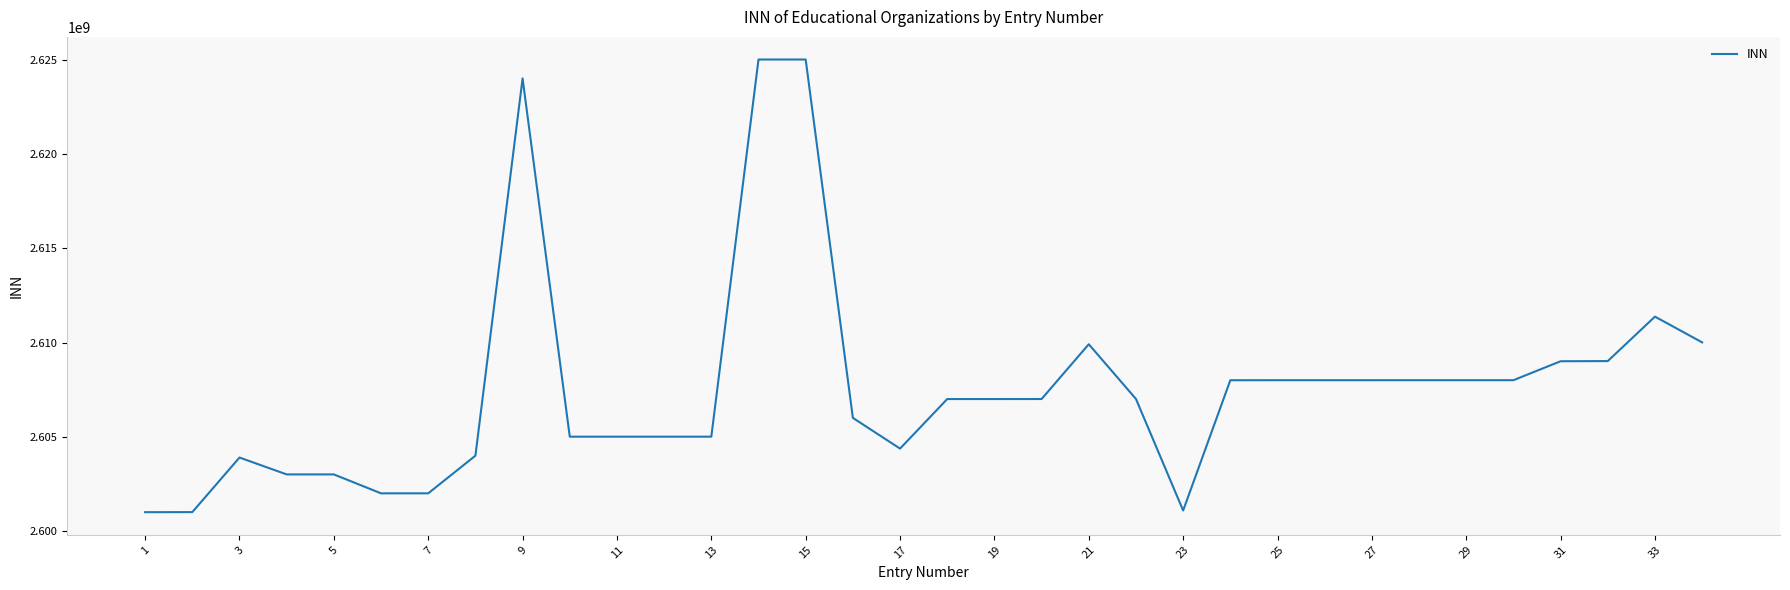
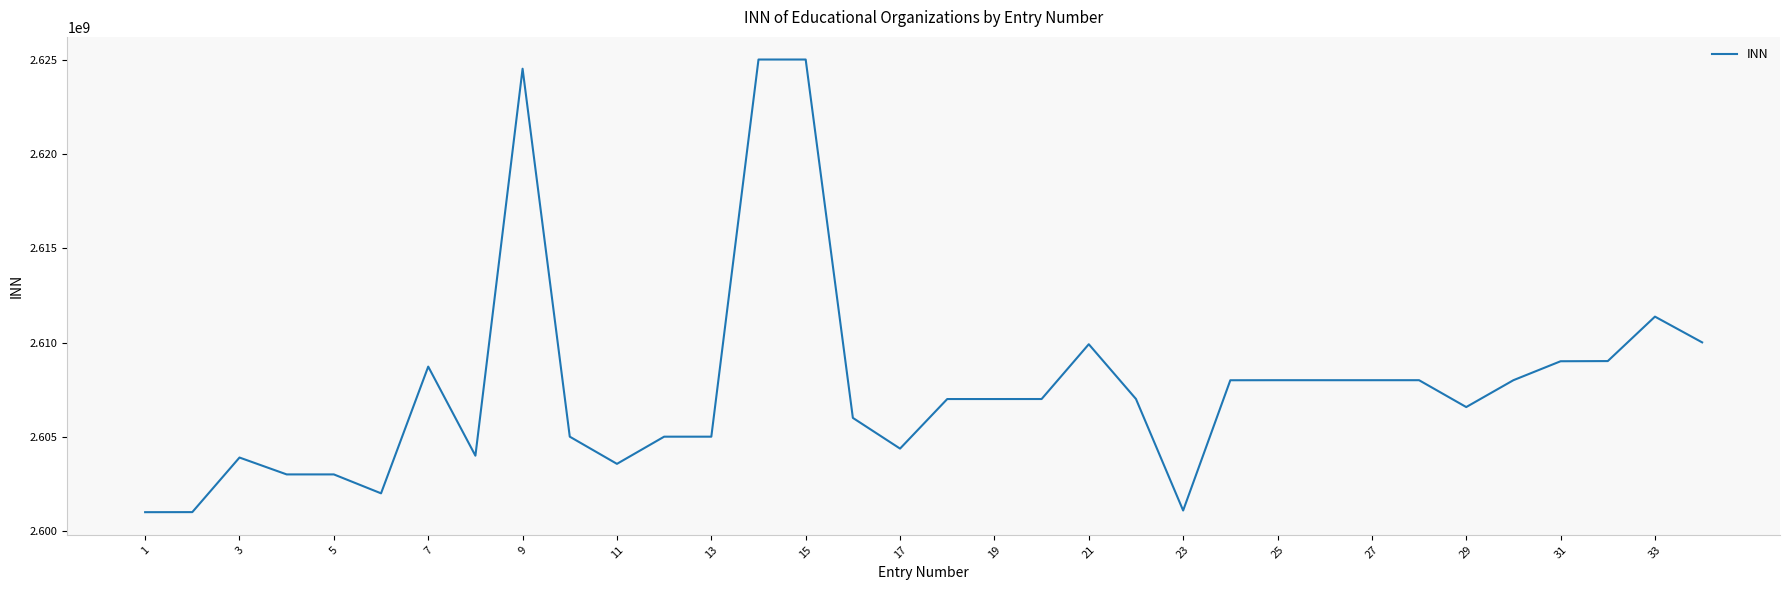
  {
    "1": 2601000000,
    "3": 2603900000,
    "5": 2603000000,
-   "7": 2602000000,
-   "9": 2624000000,
-   "11": 2605000000,
+   "7": 2608700000,
+   "9": 2624500000,
+   "11": 2603600000,
    "13": 2605000000,
    "15": 2625000000,
    "17": 2604400000,
    "19": 2607000000,
    "21": 2609900000,
    "23": 2601100000,
    "25": 2608000000,
    "27": 2608000000,
-   "29": 2608000000,
+   "29": 2606600000,
    "31": 2609000000,
    "33": 2611400000
  }
